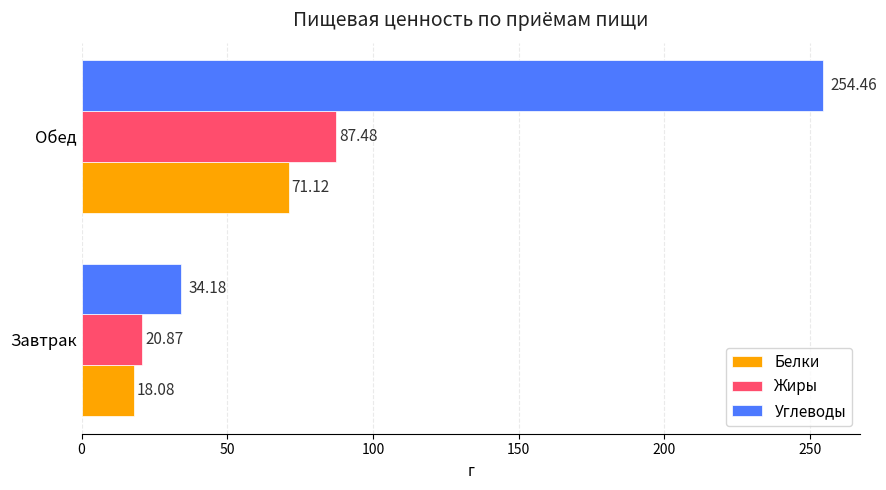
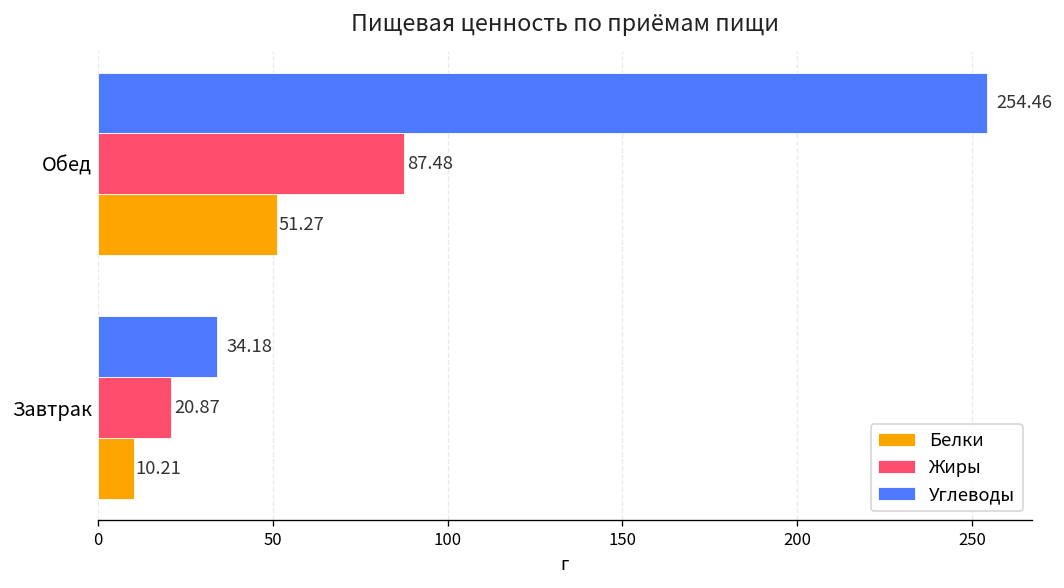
  {
    "Белки": {
-     "Обед": 71.12,
-     "Завтрак": 18.08
+     "Обед": 51.27,
+     "Завтрак": 10.21
    },
    "Жиры": {
      "Обед": 87.48,
      "Завтрак": 20.87
    },
    "Углеводы": {
      "Обед": 254.46,
      "Завтрак": 34.18
    }
  }
